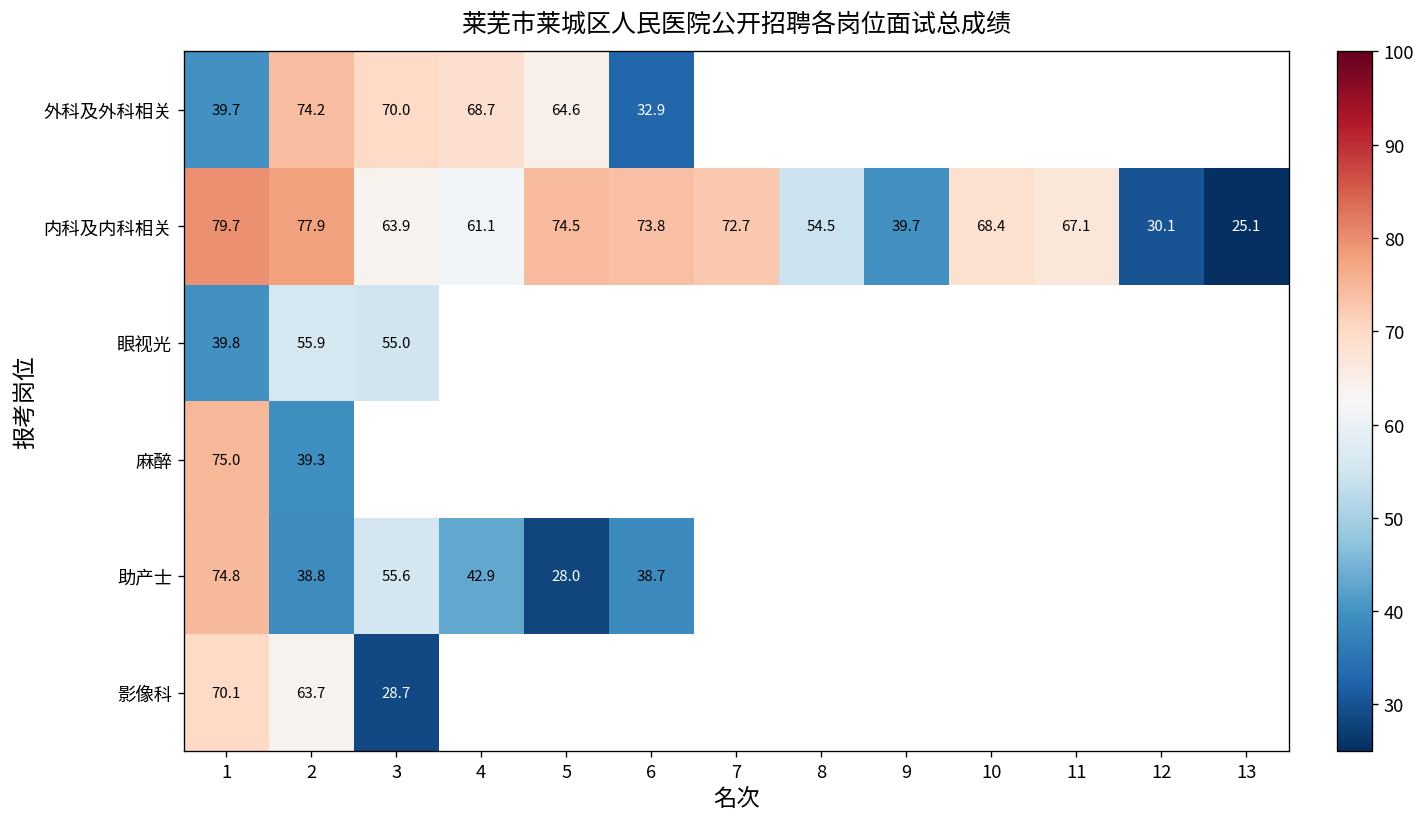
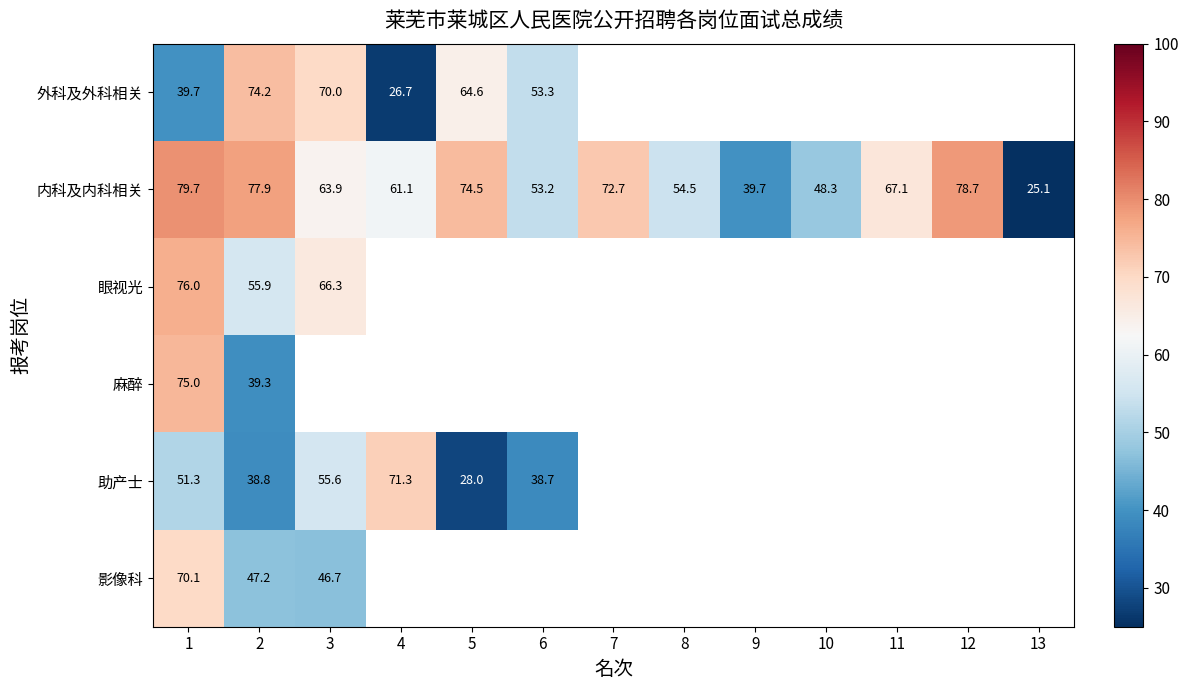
  {
    "外科及外科相关": {
      "1": 39.7,
      "2": 74.2,
      "3": 70.0,
-     "4": 68.7,
+     "4": 26.7,
      "5": 64.6,
-     "6": 32.9
+     "6": 53.3
    },
    "内科及内科相关": {
      "1": 79.7,
      "2": 77.9,
      "3": 63.9,
      "4": 61.1,
      "5": 74.5,
-     "6": 73.8,
+     "6": 53.2,
      "7": 72.7,
      "8": 54.5,
      "9": 39.7,
-     "10": 68.4,
+     "10": 48.3,
      "11": 67.1,
-     "12": 30.1,
+     "12": 78.7,
      "13": 25.1
    },
    "眼视光": {
-     "1": 39.8,
+     "1": 76.0,
      "2": 55.9,
-     "3": 55.0
+     "3": 66.3
    },
    "麻醉": {
      "1": 75.0,
      "2": 39.3
    },
    "助产士": {
-     "1": 74.8,
+     "1": 51.3,
      "2": 38.8,
      "3": 55.6,
-     "4": 42.9,
+     "4": 71.3,
      "5": 28.0,
      "6": 38.7
    },
    "影像科": {
      "1": 70.1,
-     "2": 63.7,
-     "3": 28.7
+     "2": 47.2,
+     "3": 46.7
    }
  }
